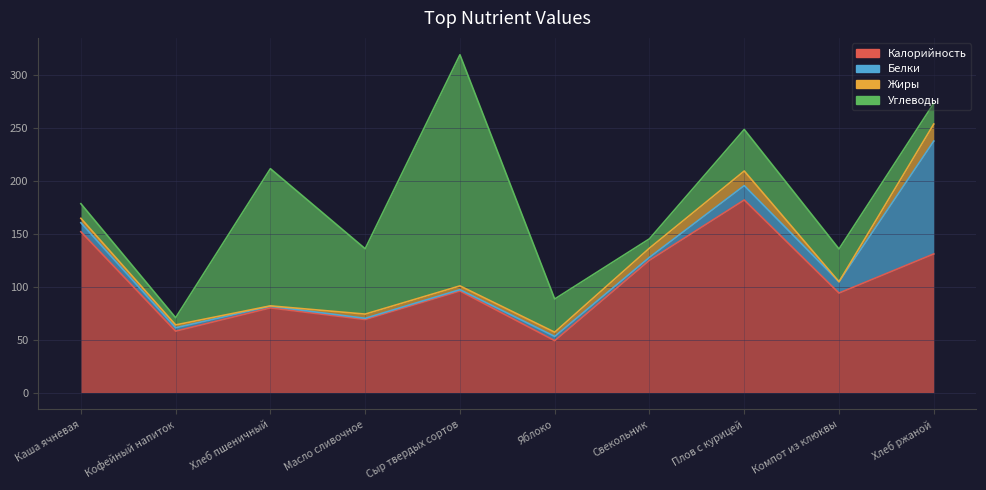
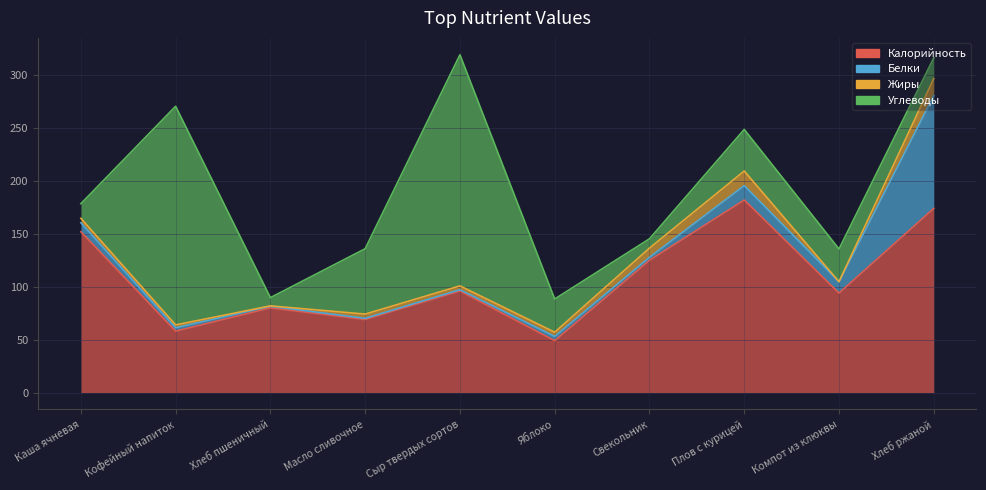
  {
    "Калорийность": {
      "Каша ячневая": 152,
      "Кофейный напиток": 58,
      "Яблоко": 49,
      "Свекольник": 125,
      "Плов с курицей": 182,
      "Компот из клюквы": 94,
-     "Хлеб ржаной": 131
+     "Хлеб ржаной": 174
    },
    "Белки": {
      "Каша ячневая": 9,
      "Кофейный напиток": 3,
      "Яблоко": 4,
      "Свекольник": 3,
      "Плов с курицей": 14
    },
    "Жиры": {
      "Каша ячневая": 4,
      "Кофейный напиток": 3,
      "Масло сливочное": 4,
      "Сыр твердых сортов": 4,
      "Яблоко": 4,
      "Свекольник": 9,
      "Плов с курицей": 14
    },
    "Углеводы": {
      "Каша ячневая": 14,
-     "Кофейный напиток": 7,
-     "Хлеб пшеничный": 130,
+     "Кофейный напиток": 207,
+     "Хлеб пшеничный": 8,
      "Масло сливочное": 62,
      "Сыр твердых сортов": 219,
      "Яблоко": 31,
      "Свекольник": 9,
      "Плов с курицей": 39,
      "Компот из клюквы": 31
    }
  }
